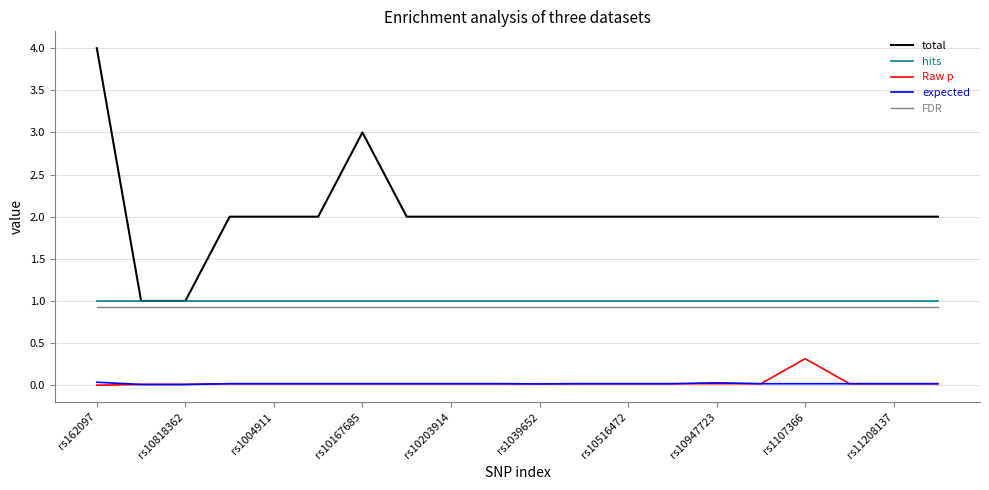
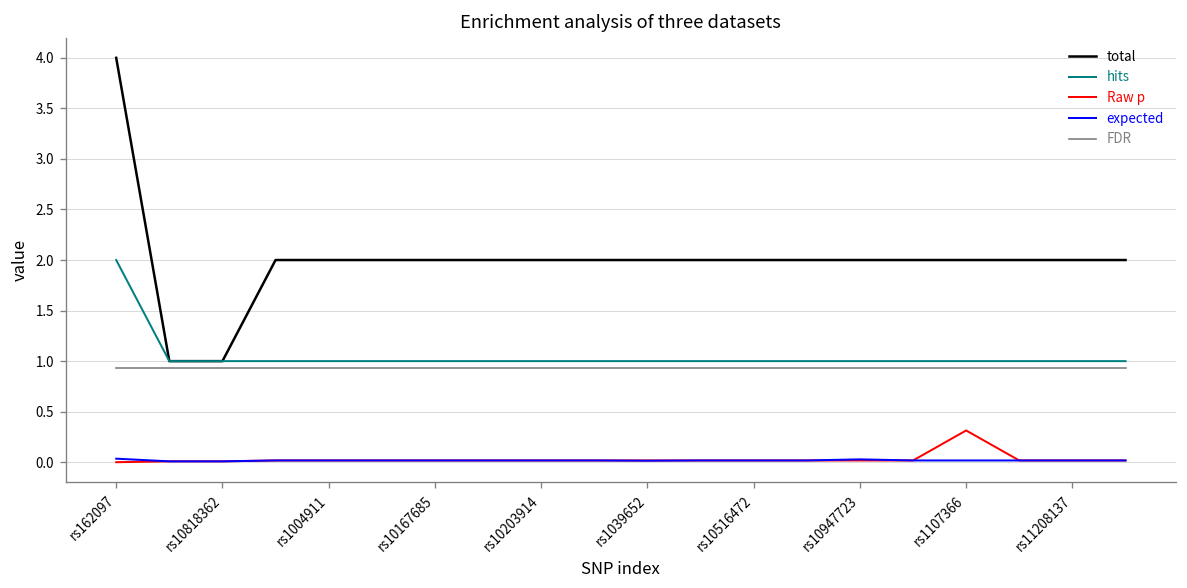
  {
    "total": {
      "rs162097": 4,
      "rs1004911": 2,
-     "rs10167685": 3,
+     "rs10167685": 2,
      "rs10203914": 2,
      "rs1039652": 2,
      "rs10516472": 2,
      "rs10947723": 2,
      "rs1107366": 2,
      "rs11208137": 2
    },
    "hits": {
-     "rs162097": 1,
+     "rs162097": 2,
      "rs1004911": 1,
      "rs10167685": 1,
      "rs10203914": 1,
      "rs1039652": 1,
      "rs10516472": 1,
      "rs10947723": 1,
      "rs1107366": 1,
      "rs11208137": 1
    },
    "Raw p": {
      "rs162097": 0,
      "rs1107366": 0.3
    },
    "expected": {
      "rs162097": 0.0,
      "rs1107366": 0
    },
    "FDR": {
      "rs162097": 0.9,
      "rs10818362": 0.9,
      "rs1004911": 0.9,
      "rs10167685": 0.9,
      "rs10203914": 0.9,
      "rs1039652": 0.9,
      "rs10516472": 0.9,
      "rs10947723": 0.9,
      "rs1107366": 0.9,
      "rs11208137": 0.9
    }
  }
